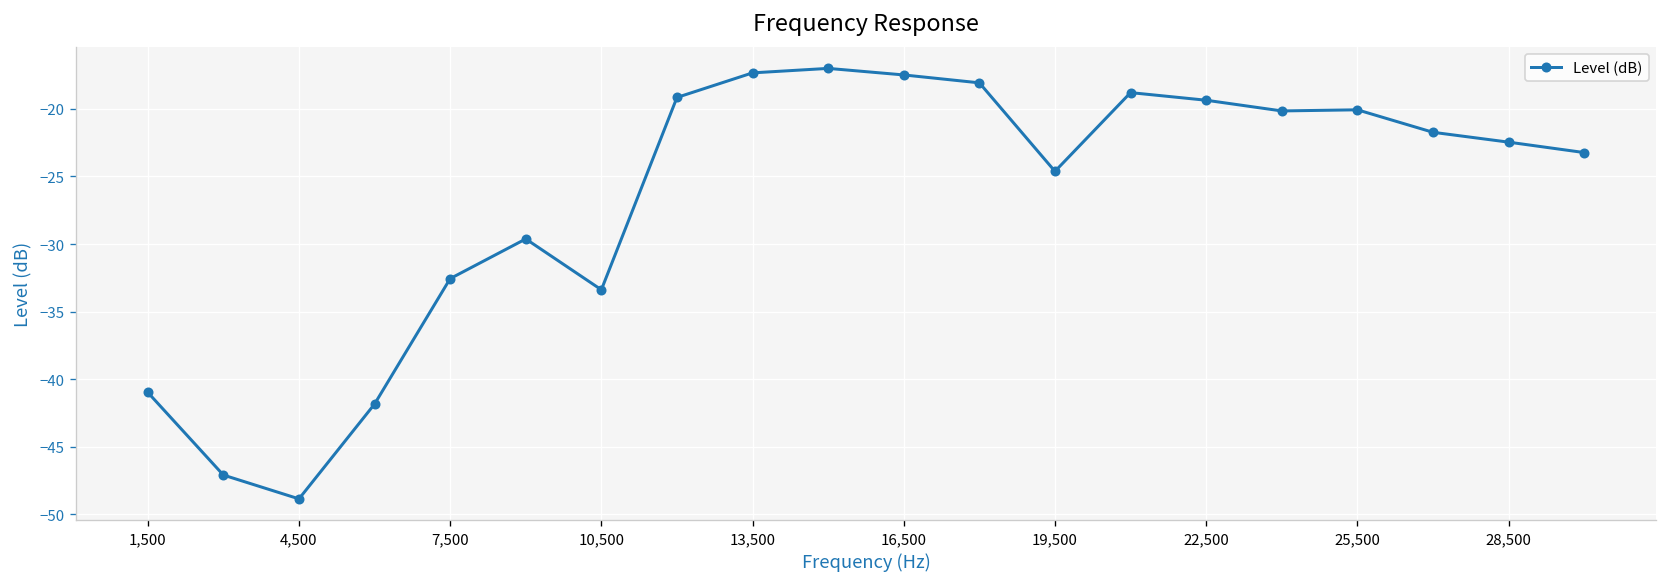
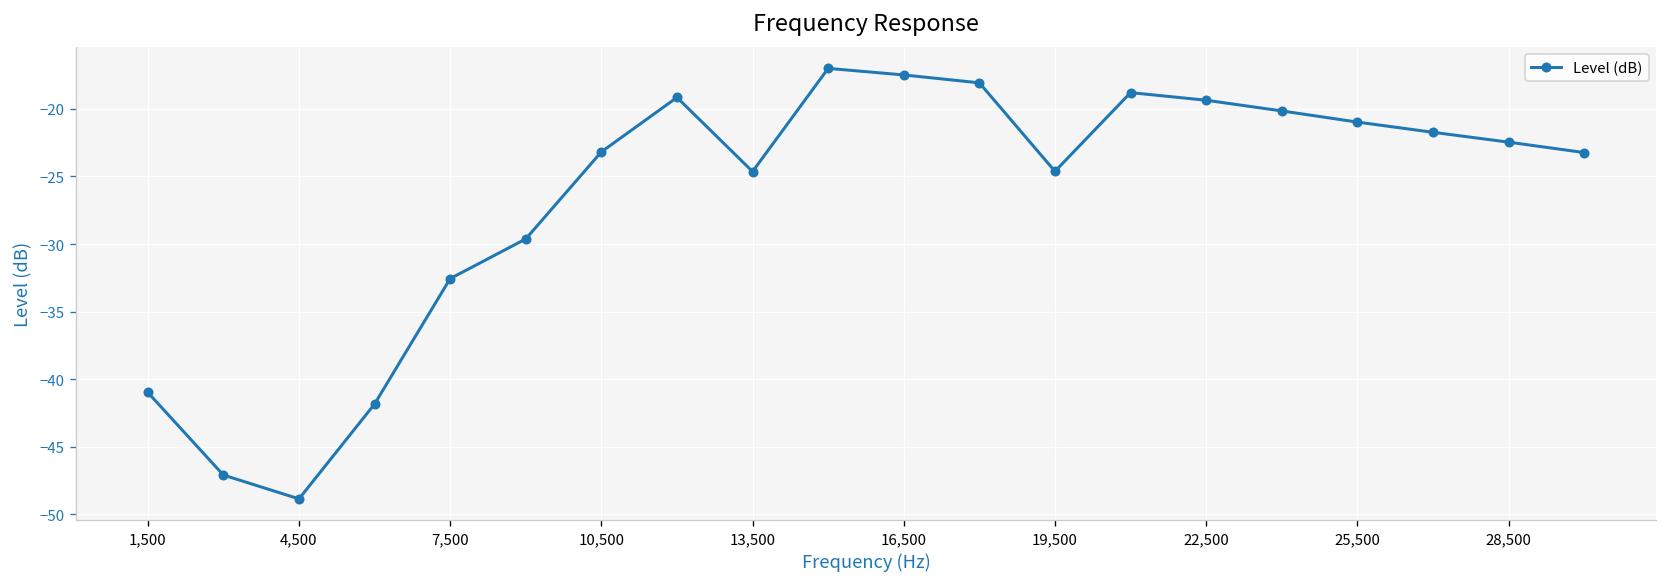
  {
    "1,500": -41.0,
    "4,500": -48.9,
    "7,500": -32.6,
-   "10,500": -33.4,
-   "13,500": -17.3,
+   "10,500": -23.2,
+   "13,500": -24.6,
    "16,500": -17.5,
    "19,500": -24.6,
    "22,500": -19.4,
-   "25,500": -20.1,
+   "25,500": -21.0,
    "28,500": -22.5
  }
